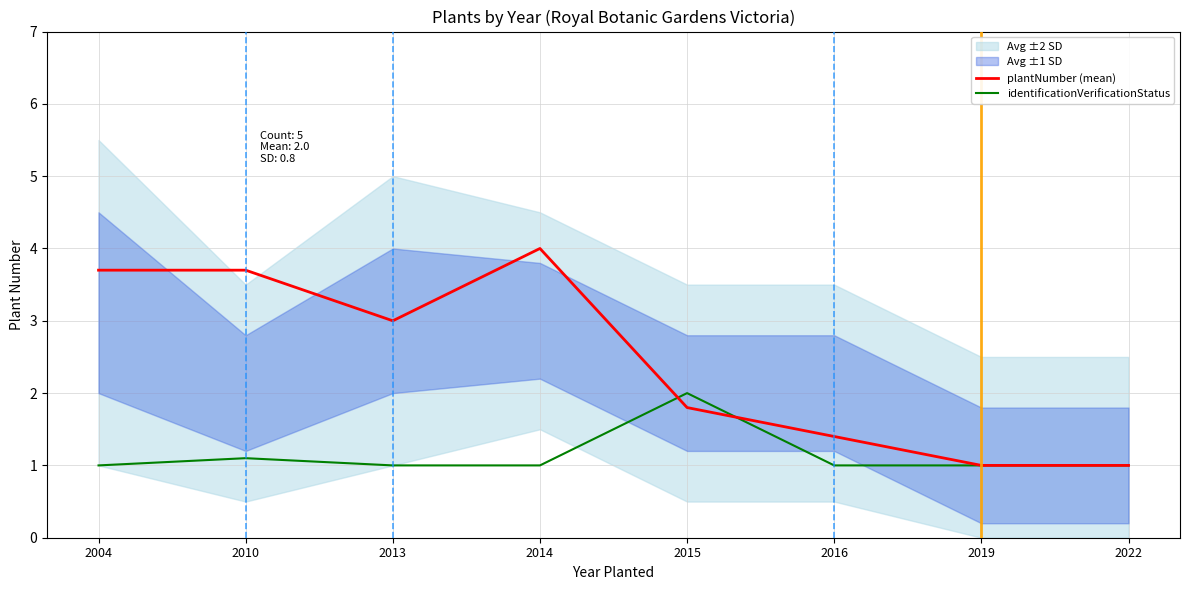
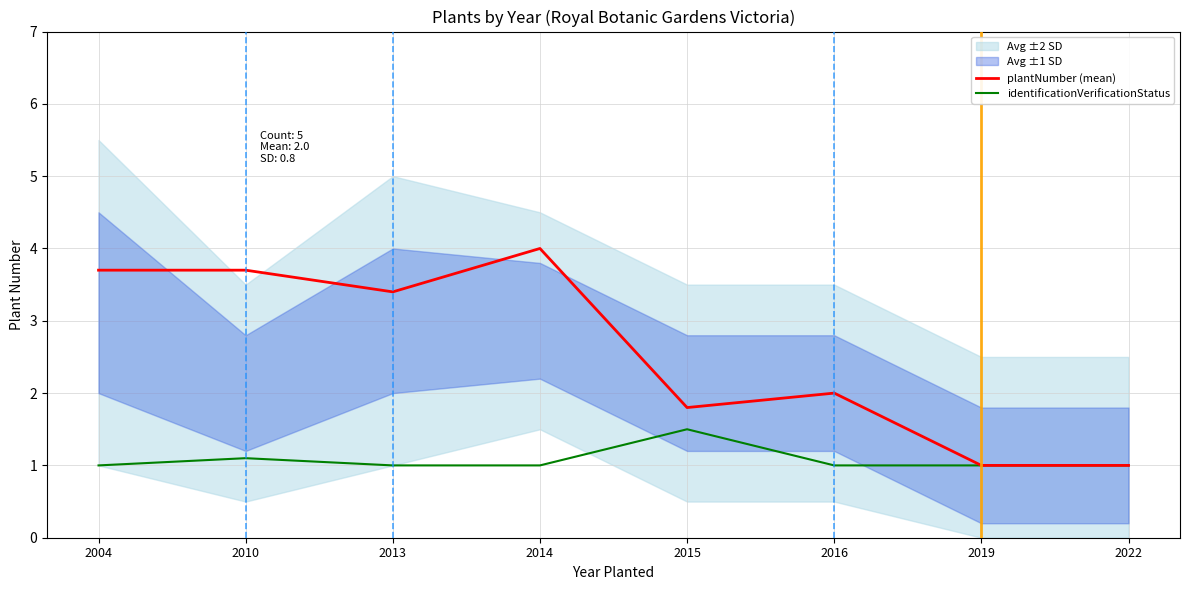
  {
    "plantNumber (mean)": {
      "2004": 3.7,
      "2010": 3.7,
-     "2013": 3.0,
+     "2013": 3.4,
      "2014": 4.0,
      "2015": 1.8,
-     "2016": 1.4
+     "2016": 2.0
    },
    "identificationVerificationStatus": {
      "2004": 1.0,
      "2010": 1.1,
      "2013": 1.0,
      "2014": 1.0,
-     "2015": 2.0,
+     "2015": 1.5,
      "2016": 1.0
    }
  }
